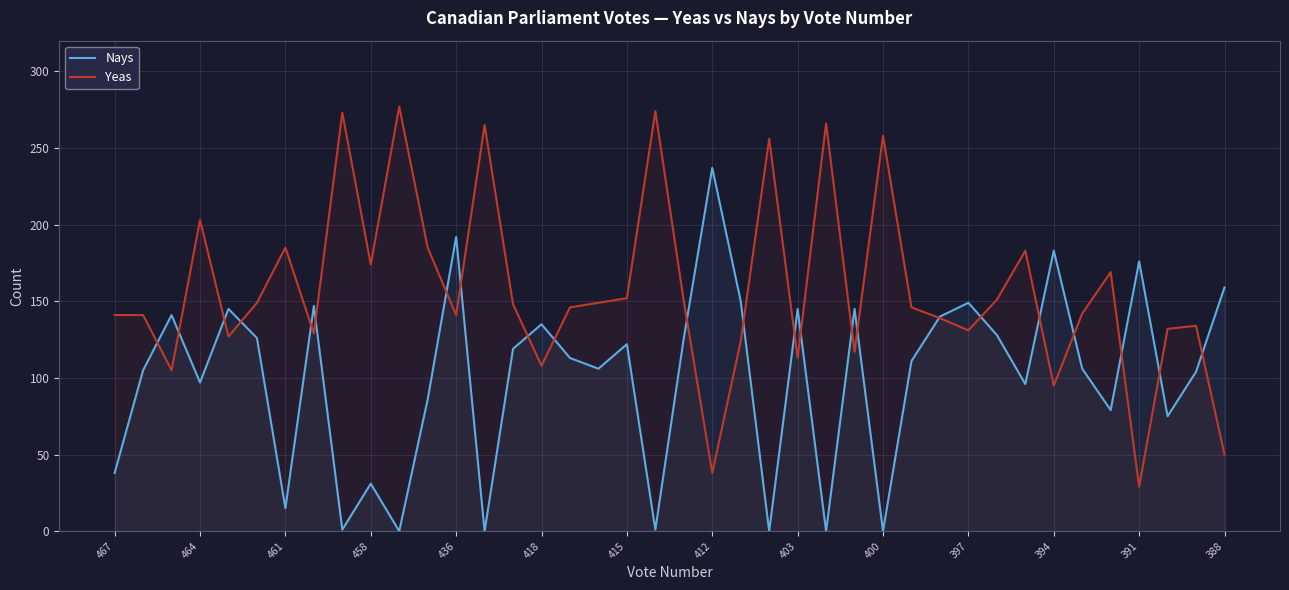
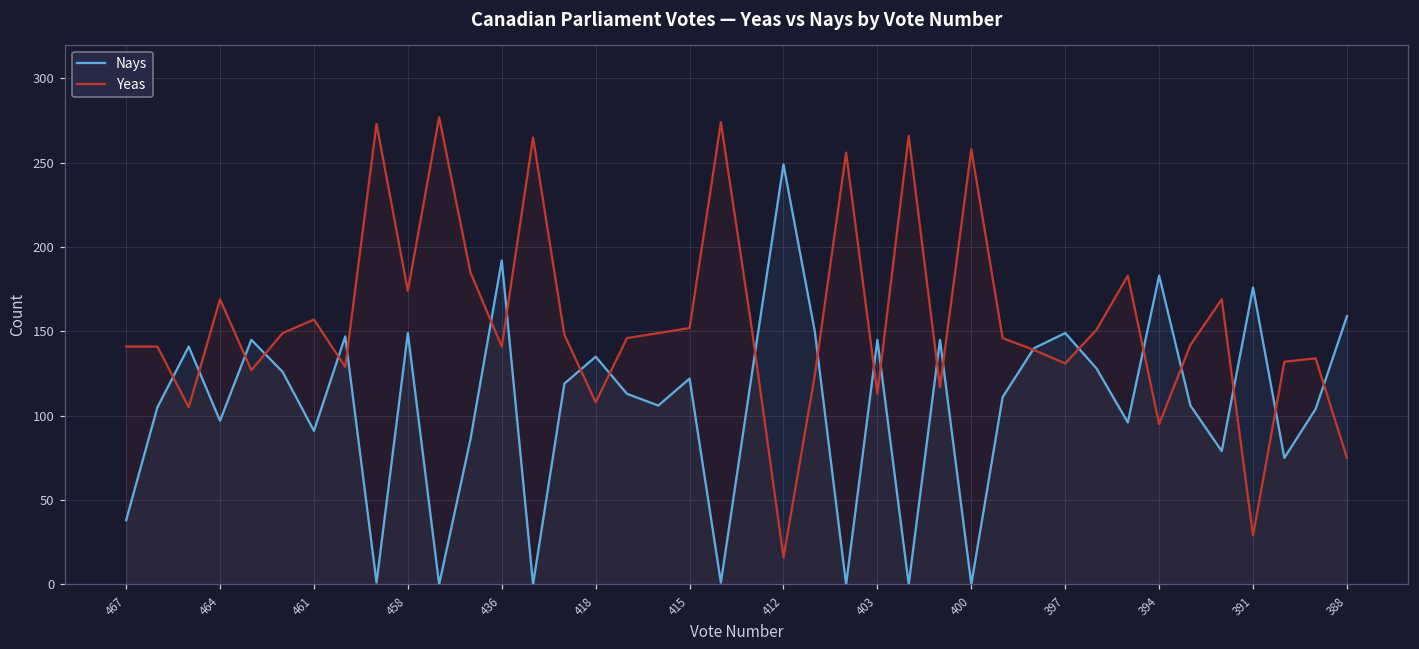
  {
    "Nays": {
      "467": 38,
      "464": 97,
-     "461": 15,
-     "458": 31,
+     "461": 91,
+     "458": 149,
      "436": 192,
      "418": 135,
      "415": 122,
-     "412": 237,
+     "412": 249,
      "403": 145,
      "400": 0,
      "397": 149,
      "394": 183,
      "391": 176,
      "388": 159
    },
    "Yeas": {
      "467": 141,
-     "464": 203,
-     "461": 185,
+     "464": 169,
+     "461": 157,
      "458": 174,
      "436": 141,
      "418": 108,
      "415": 152,
-     "412": 38,
+     "412": 16,
      "403": 113,
      "400": 258,
      "397": 131,
      "394": 95,
      "391": 29,
-     "388": 50
+     "388": 75
    }
  }
